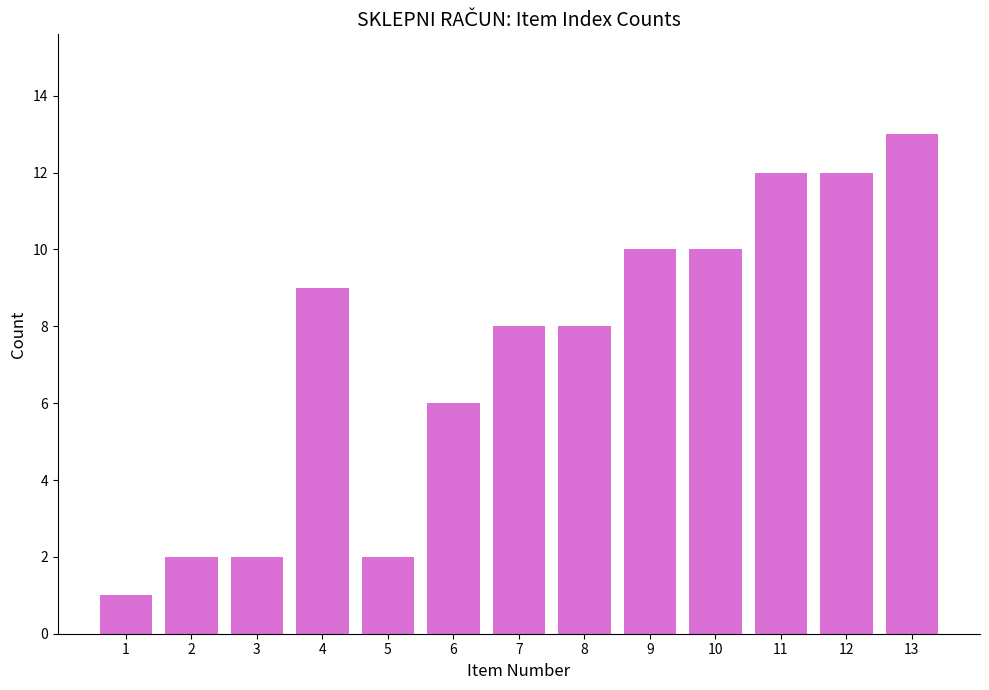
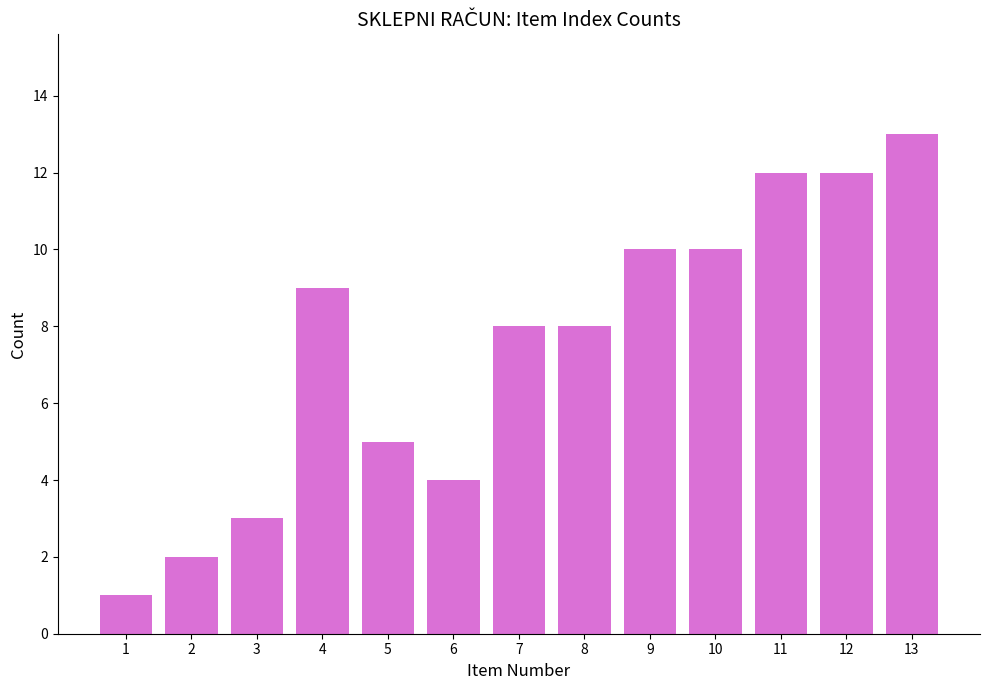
  {
    "1": 1,
    "2": 2,
-   "3": 2,
+   "3": 3,
    "4": 9,
-   "5": 2,
-   "6": 6,
+   "5": 5,
+   "6": 4,
    "7": 8,
    "8": 8,
    "9": 10,
    "10": 10,
    "11": 12,
    "12": 12,
    "13": 13
  }
